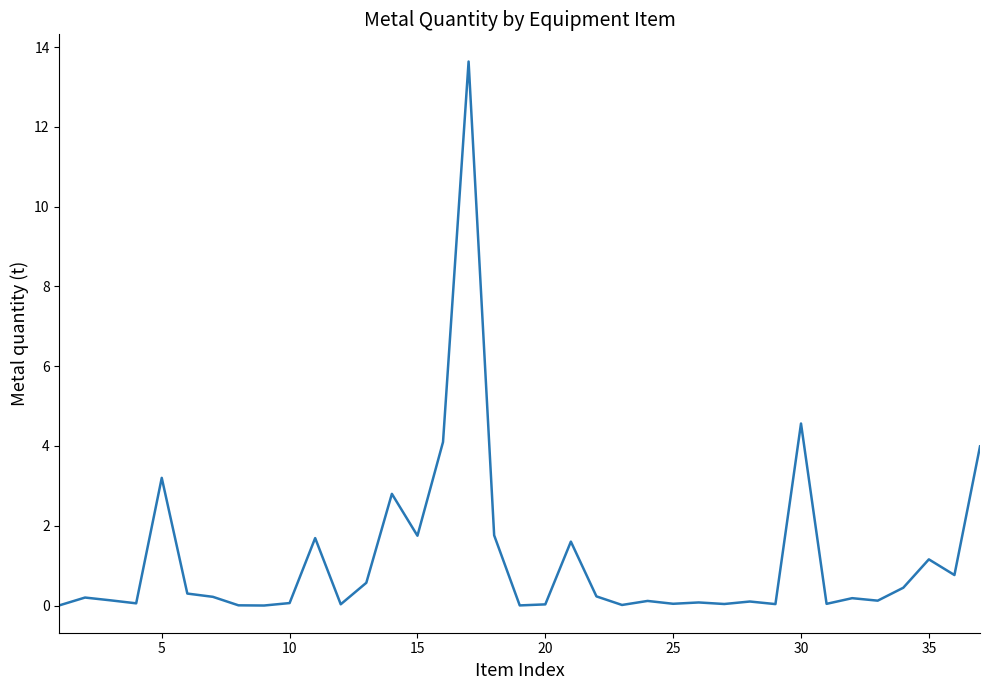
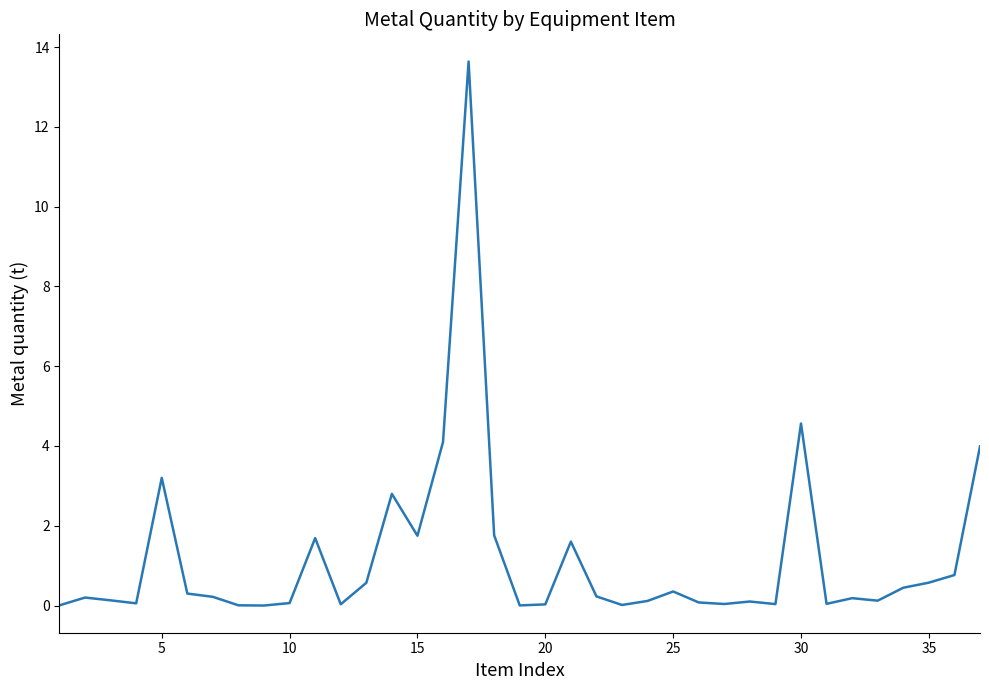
  {
    "5": 3.2,
    "10": 0.1,
    "15": 1.8,
    "20": 0.0,
-   "25": 0.0,
+   "25": 0.4,
    "30": 4.6,
-   "35": 1.2
+   "35": 0.6
  }
